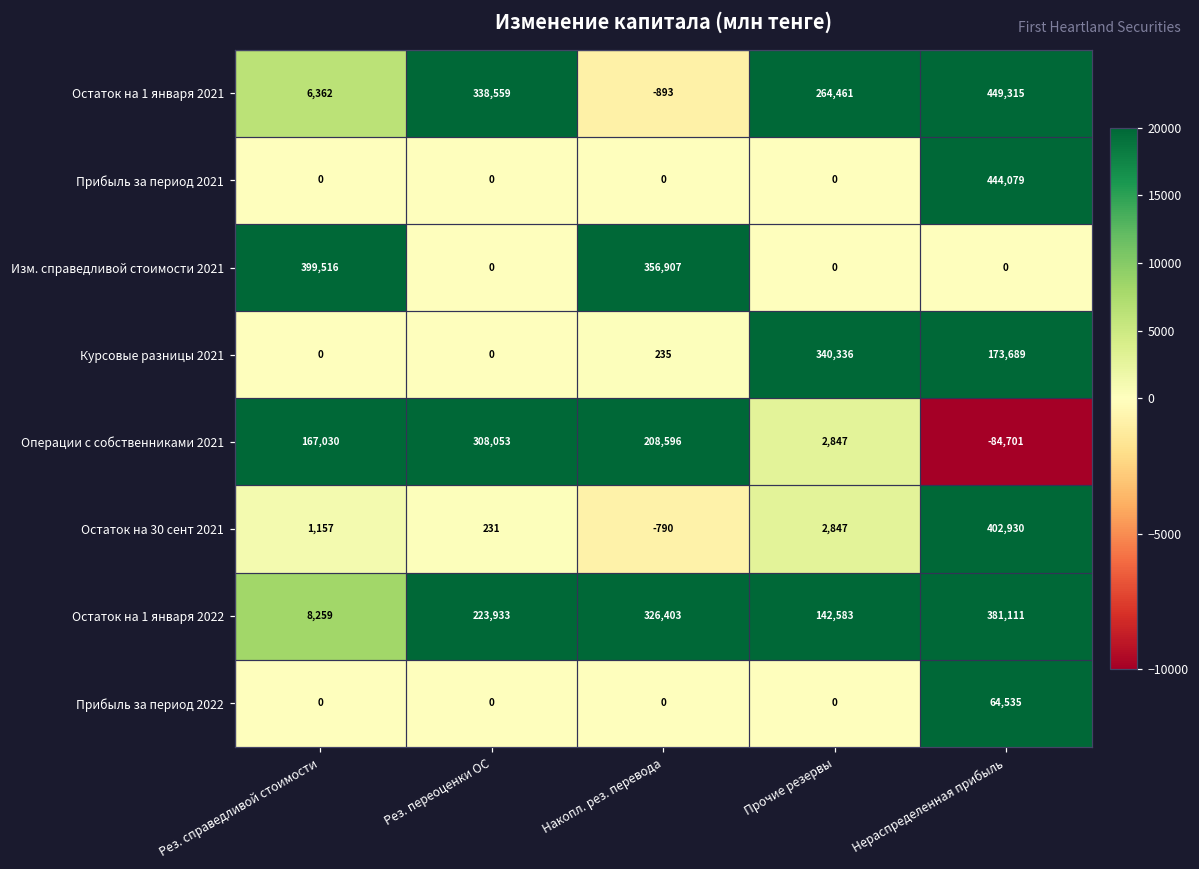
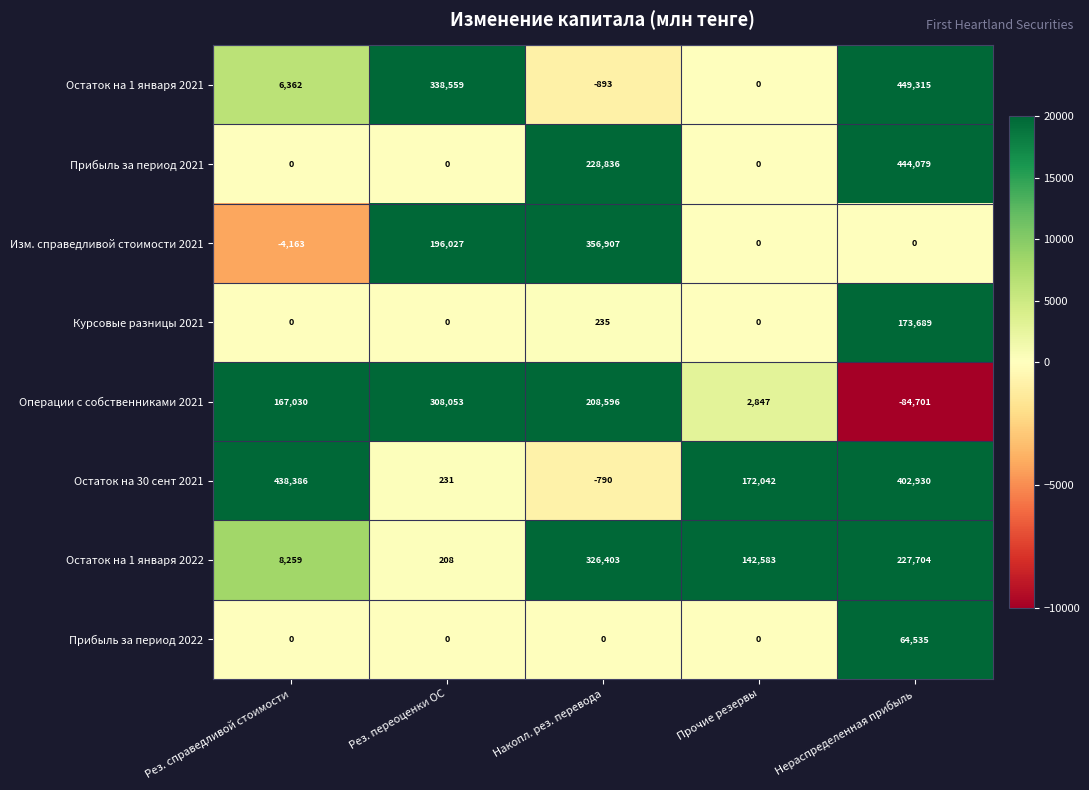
  {
    "Остаток на 1 января 2021": {
      "Рез. справедливой стоимости": "6,362",
      "Рез. переоценки ОС": "338,559",
      "Накопл. рез. перевода": "-893",
-     "Прочие резервы": "264,461",
+     "Прочие резервы": "0",
      "Нераспределенная прибыль": "449,315"
    },
    "Прибыль за период 2021": {
      "Рез. справедливой стоимости": "0",
      "Рез. переоценки ОС": "0",
-     "Накопл. рез. перевода": "0",
+     "Накопл. рез. перевода": "228,836",
      "Прочие резервы": "0",
      "Нераспределенная прибыль": "444,079"
    },
    "Изм. справедливой стоимости 2021": {
-     "Рез. справедливой стоимости": "399,516",
-     "Рез. переоценки ОС": "0",
+     "Рез. справедливой стоимости": "-4,163",
+     "Рез. переоценки ОС": "196,027",
      "Накопл. рез. перевода": "356,907",
      "Прочие резервы": "0",
      "Нераспределенная прибыль": "0"
    },
    "Курсовые разницы 2021": {
      "Рез. справедливой стоимости": "0",
      "Рез. переоценки ОС": "0",
      "Накопл. рез. перевода": "235",
-     "Прочие резервы": "340,336",
+     "Прочие резервы": "0",
      "Нераспределенная прибыль": "173,689"
    },
    "Операции с собственниками 2021": {
      "Рез. справедливой стоимости": "167,030",
      "Рез. переоценки ОС": "308,053",
      "Накопл. рез. перевода": "208,596",
      "Прочие резервы": "2,847",
      "Нераспределенная прибыль": "-84,701"
    },
    "Остаток на 30 сент 2021": {
-     "Рез. справедливой стоимости": "1,157",
+     "Рез. справедливой стоимости": "438,386",
      "Рез. переоценки ОС": "231",
      "Накопл. рез. перевода": "-790",
-     "Прочие резервы": "2,847",
+     "Прочие резервы": "172,042",
      "Нераспределенная прибыль": "402,930"
    },
    "Остаток на 1 января 2022": {
      "Рез. справедливой стоимости": "8,259",
-     "Рез. переоценки ОС": "223,933",
+     "Рез. переоценки ОС": "208",
      "Накопл. рез. перевода": "326,403",
      "Прочие резервы": "142,583",
-     "Нераспределенная прибыль": "381,111"
+     "Нераспределенная прибыль": "227,704"
    },
    "Прибыль за период 2022": {
      "Рез. справедливой стоимости": "0",
      "Рез. переоценки ОС": "0",
      "Накопл. рез. перевода": "0",
      "Прочие резервы": "0",
      "Нераспределенная прибыль": "64,535"
    }
  }
